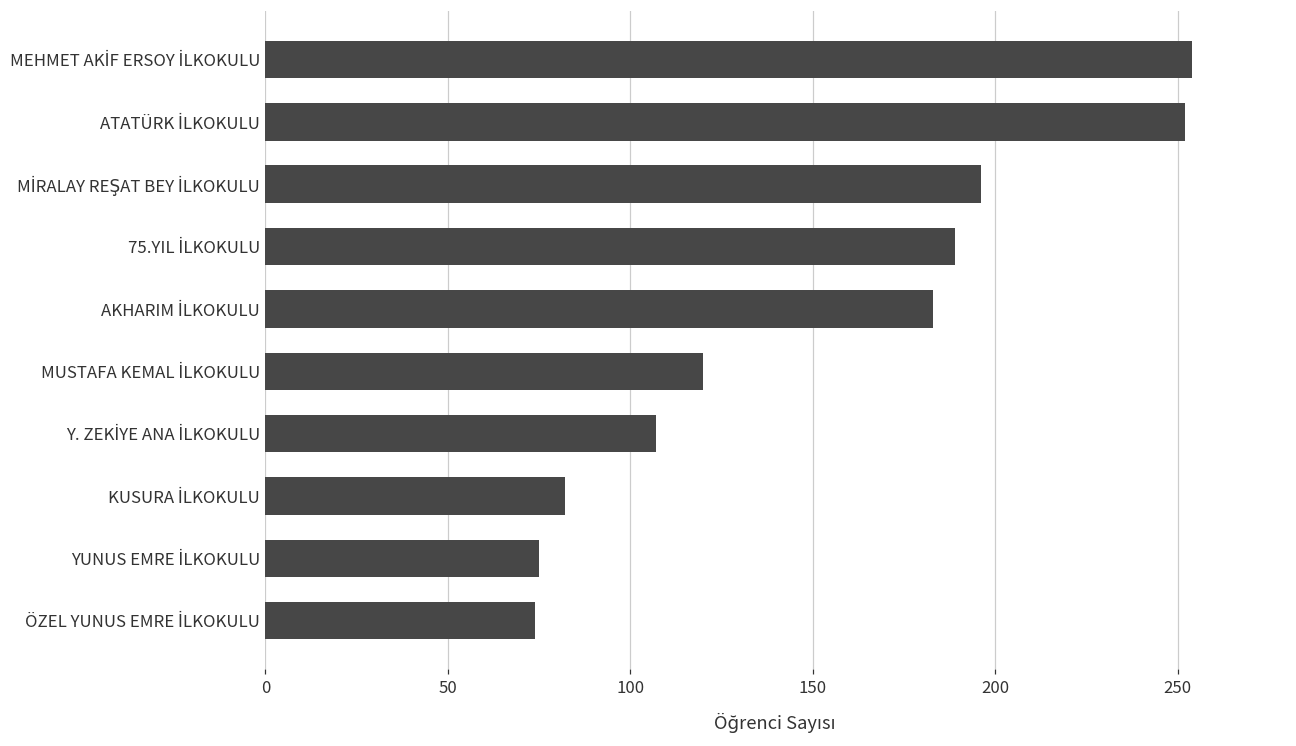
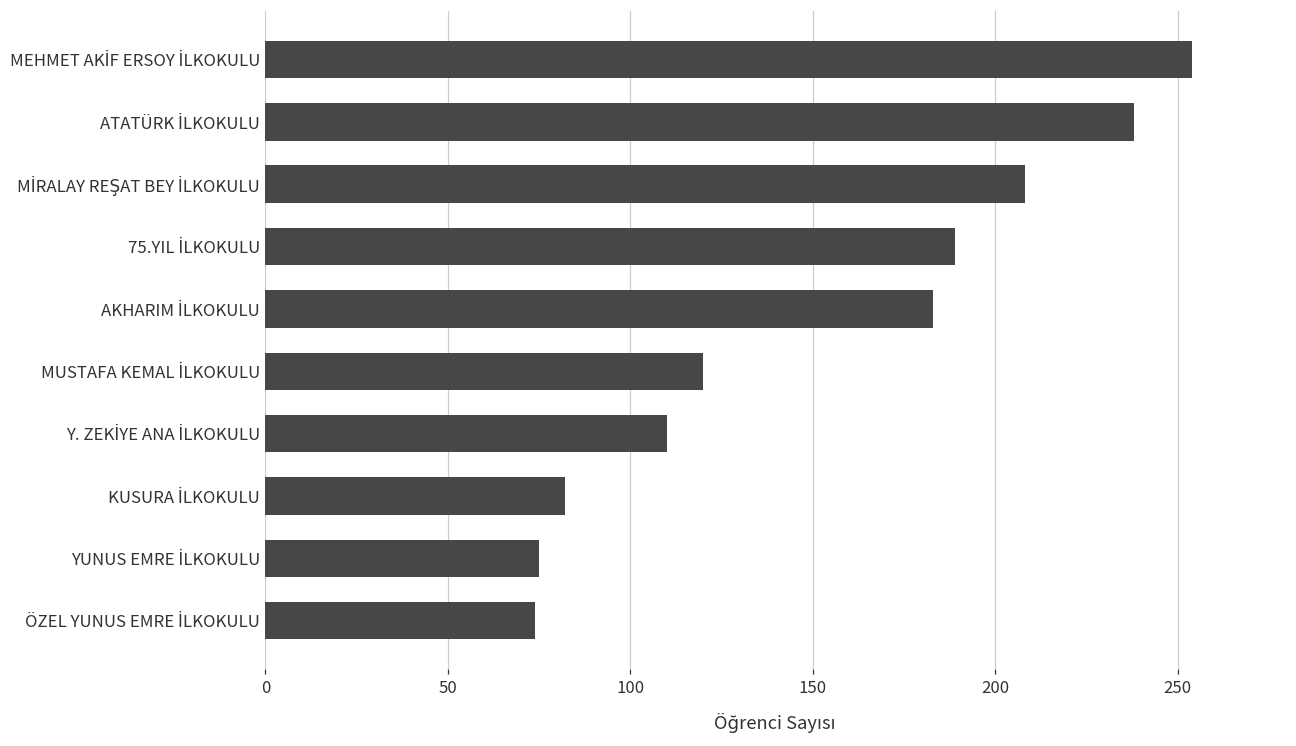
  {
    "MEHMET AKİF ERSOY İLKOKULU": 254,
-   "ATATÜRK İLKOKULU": 252,
-   "MİRALAY REŞAT BEY İLKOKULU": 196,
+   "ATATÜRK İLKOKULU": 238,
+   "MİRALAY REŞAT BEY İLKOKULU": 208,
    "75.YIL İLKOKULU": 189,
    "AKHARIM İLKOKULU": 183,
    "MUSTAFA KEMAL İLKOKULU": 120,
-   "Y. ZEKİYE ANA İLKOKULU": 107,
+   "Y. ZEKİYE ANA İLKOKULU": 110,
    "KUSURA İLKOKULU": 82,
    "YUNUS EMRE İLKOKULU": 75,
    "ÖZEL YUNUS EMRE İLKOKULU": 74
  }
